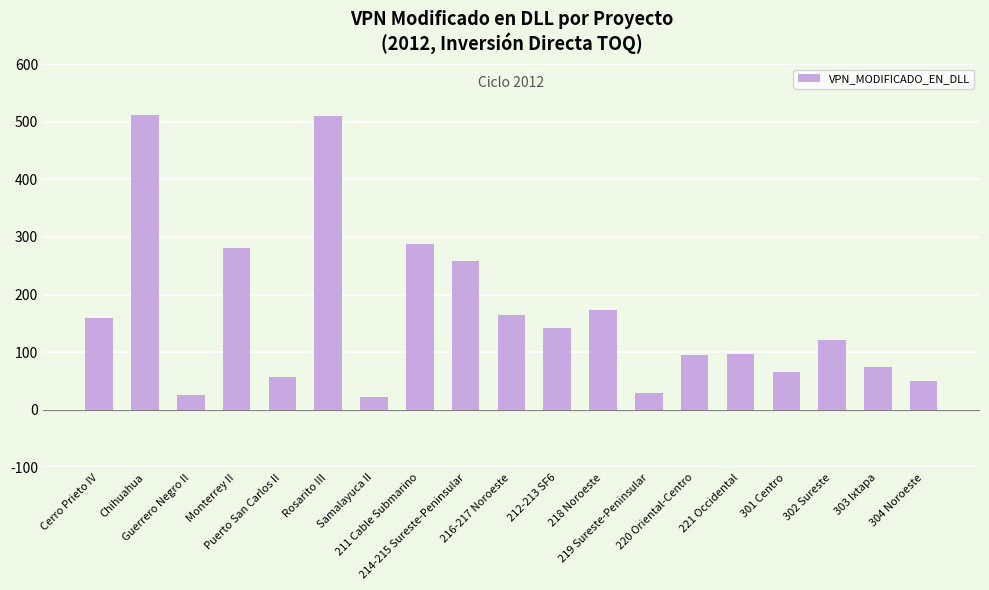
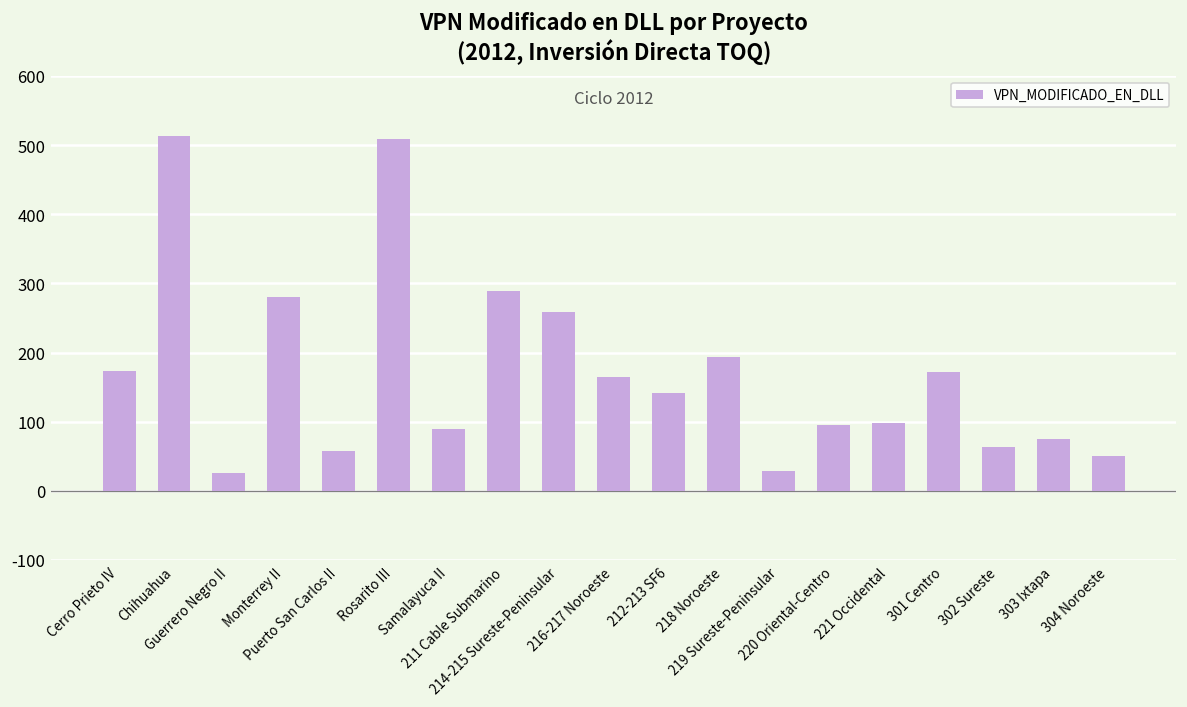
  {
-   "Cerro Prieto IV": 160,
+   "Cerro Prieto IV": 170,
    "Chihuahua": 510,
    "Guerrero Negro II": 30,
    "Monterrey II": 280,
    "Puerto San Carlos II": 60,
    "Rosarito III": 510,
-   "Samalayuca II": 20,
+   "Samalayuca II": 90,
    "211 Cable Submarino": 290,
    "214-215 Sureste-Peninsular": 260,
    "216-217 Noroeste": 160,
    "212-213 SF6": 140,
-   "218 Noroeste": 170,
+   "218 Noroeste": 190,
    "219 Sureste-Peninsular": 30,
    "220 Oriental-Centro": 100,
    "221 Occidental": 100,
-   "301 Centro": 70,
-   "302 Sureste": 120,
+   "301 Centro": 170,
+   "302 Sureste": 60,
    "303 Ixtapa": 70,
    "304 Noroeste": 50
  }
